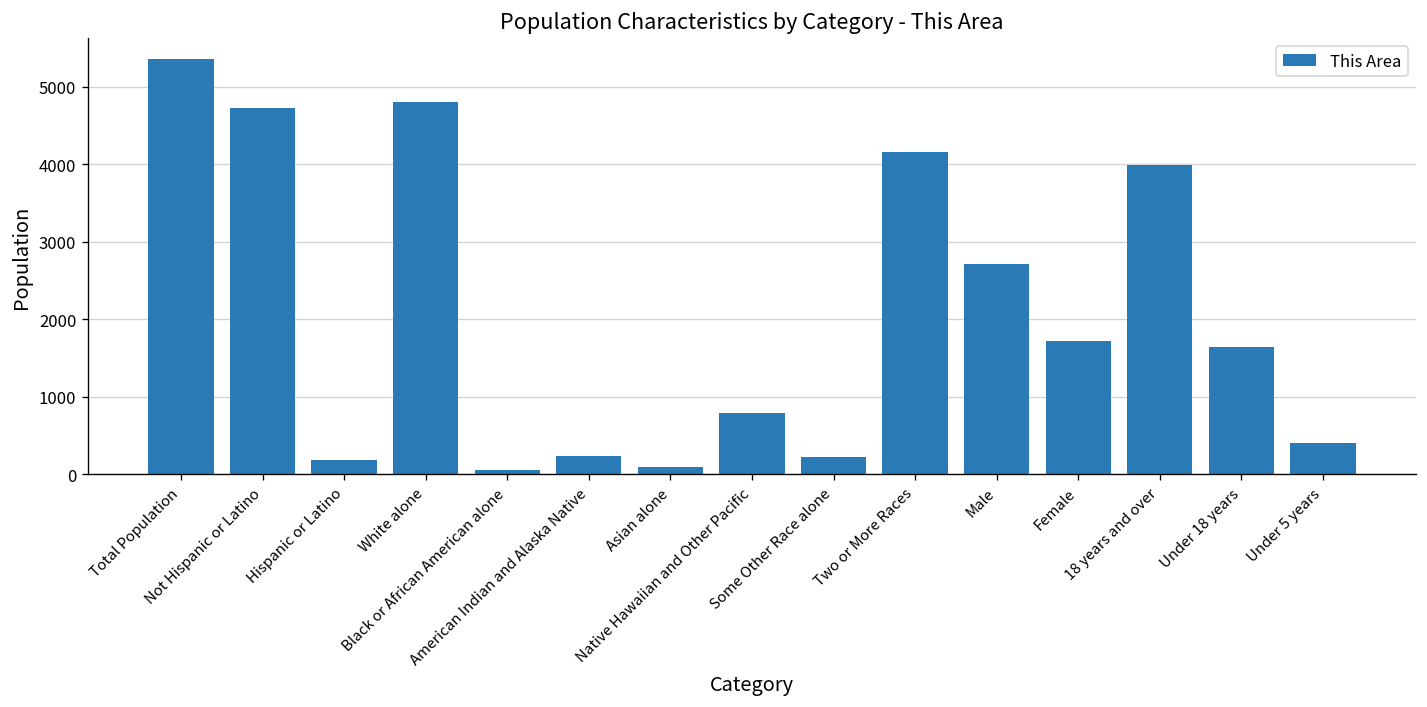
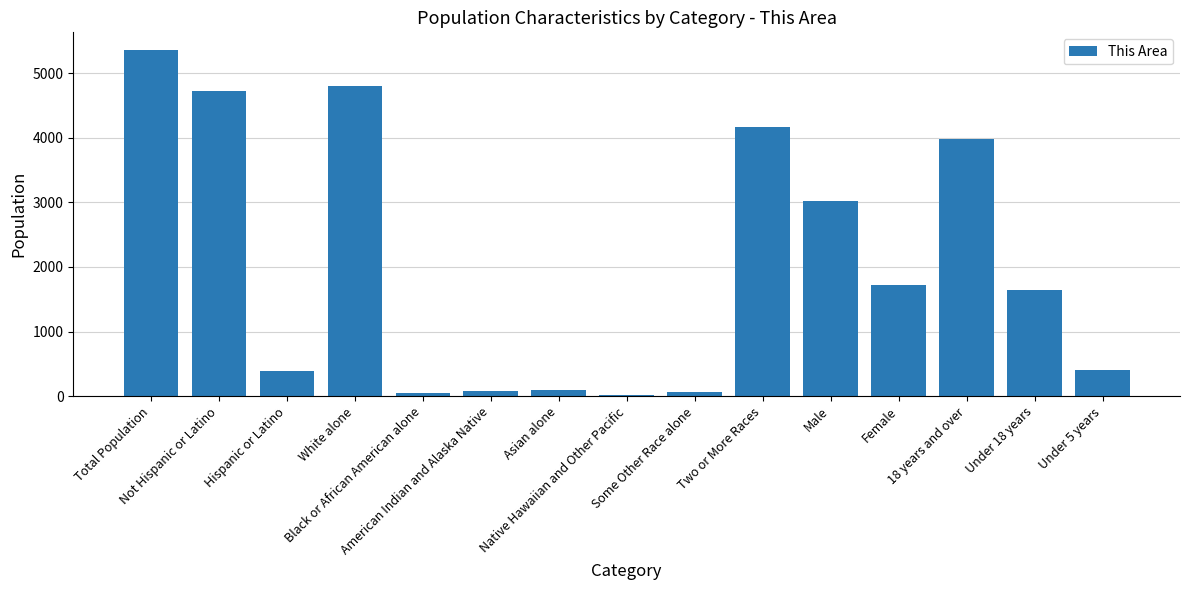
  {
    "Total Population": 5400,
    "Not Hispanic or Latino": 4700,
-   "Hispanic or Latino": 200,
+   "Hispanic or Latino": 400,
    "White alone": 4800,
    "Black or African American alone": 100,
-   "American Indian and Alaska Native": 200,
+   "American Indian and Alaska Native": 100,
    "Asian alone": 100,
-   "Native Hawaiian and Other Pacific": 800,
-   "Some Other Race alone": 200,
+   "Native Hawaiian and Other Pacific": 0,
+   "Some Other Race alone": 100,
    "Two or More Races": 4200,
-   "Male": 2700,
+   "Male": 3000,
    "Female": 1700,
    "18 years and over": 4000,
    "Under 18 years": 1600,
    "Under 5 years": 400
  }
